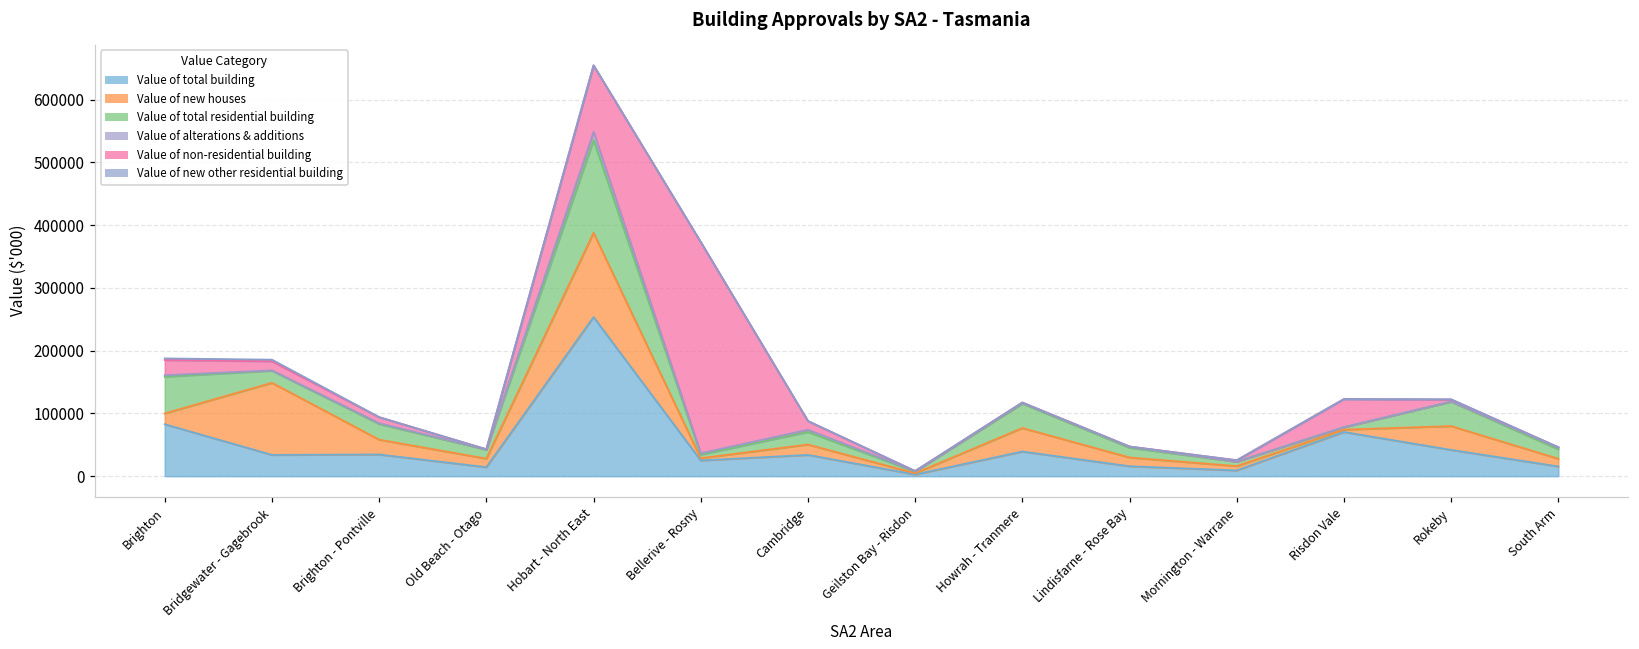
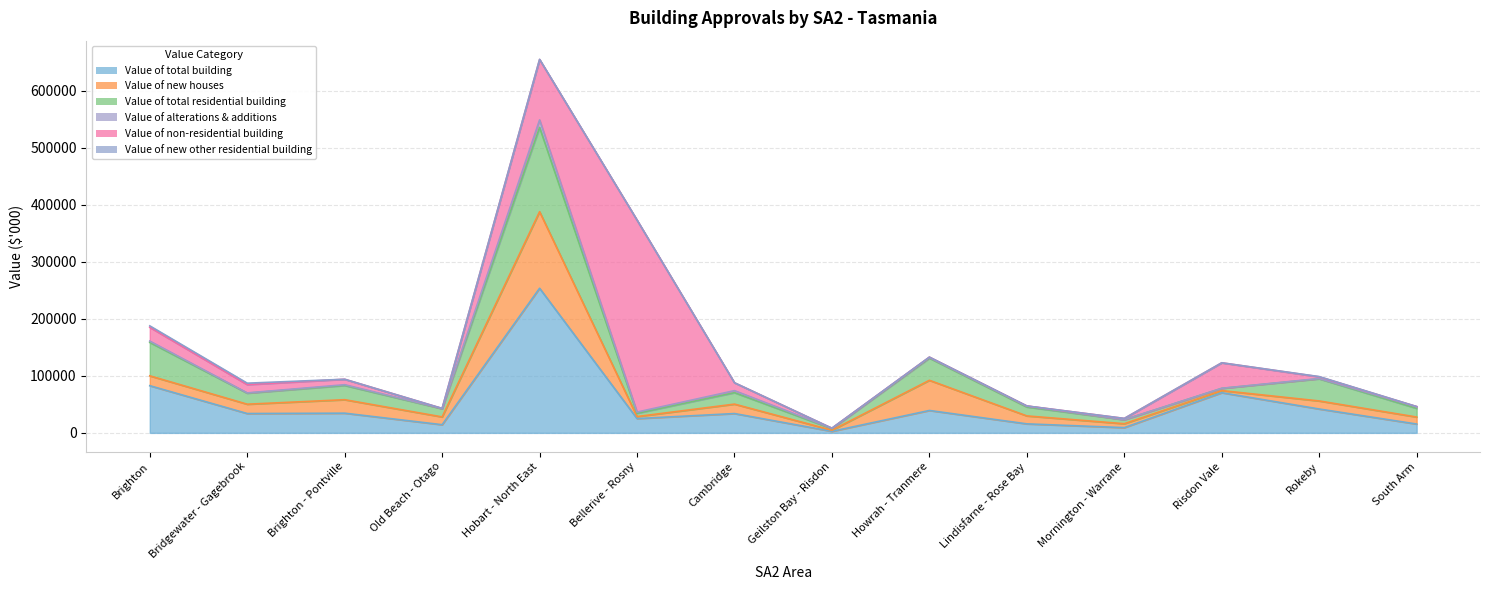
  {
    "Value of new houses": {
      "Brighton": 20000,
-     "Bridgewater - Gagebrook": 110000,
+     "Bridgewater - Gagebrook": 20000,
      "Brighton - Pontville": 20000,
      "Old Beach - Otago": 10000,
      "Hobart - North East": 130000,
      "Cambridge": 20000,
-     "Howrah - Tranmere": 40000,
+     "Howrah - Tranmere": 50000,
      "Lindisfarne - Rose Bay": 10000,
      "Mornington - Warrane": 10000,
-     "Rokeby": 40000,
+     "Rokeby": 10000,
      "South Arm": 10000
    },
    "Value of total residential building": {
      "Hobart - North East": 150000
    }
  }
